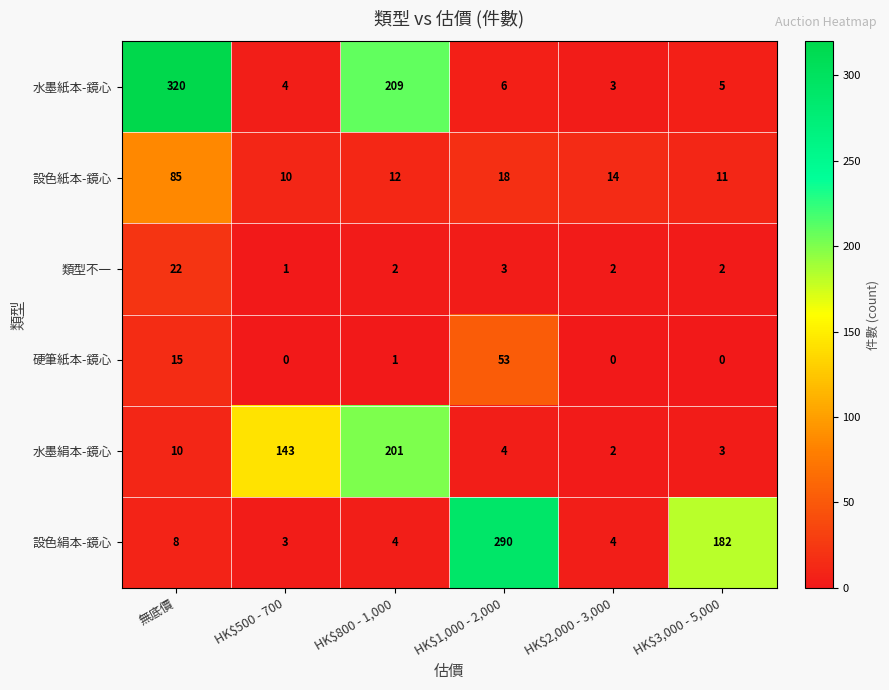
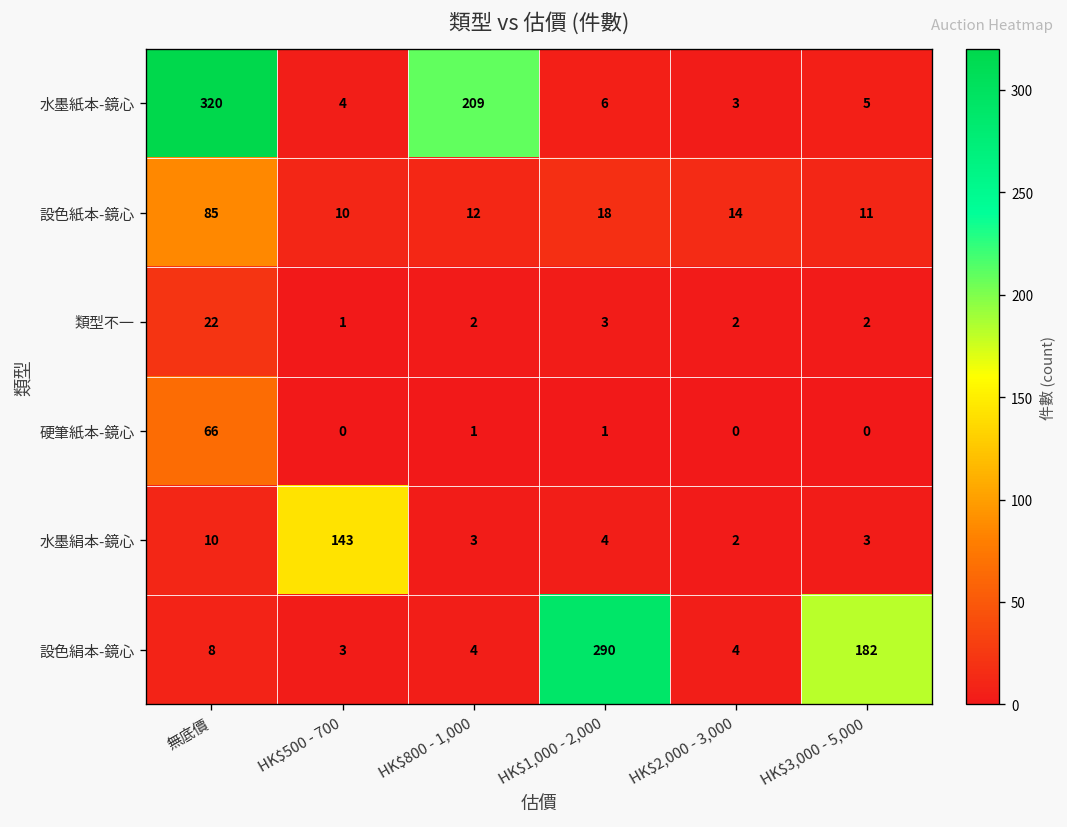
  {
    "水墨紙本-鏡心": {
      "無底價": 320,
      "HK$500 - 700": 4,
      "HK$800 - 1,000": 209,
      "HK$1,000 - 2,000": 6,
      "HK$2,000 - 3,000": 3,
      "HK$3,000 - 5,000": 5
    },
    "設色紙本-鏡心": {
      "無底價": 85,
      "HK$500 - 700": 10,
      "HK$800 - 1,000": 12,
      "HK$1,000 - 2,000": 18,
      "HK$2,000 - 3,000": 14,
      "HK$3,000 - 5,000": 11
    },
    "類型不一": {
      "無底價": 22,
      "HK$500 - 700": 1,
      "HK$800 - 1,000": 2,
      "HK$1,000 - 2,000": 3,
      "HK$2,000 - 3,000": 2,
      "HK$3,000 - 5,000": 2
    },
    "硬筆紙本-鏡心": {
-     "無底價": 15,
+     "無底價": 66,
      "HK$500 - 700": 0,
      "HK$800 - 1,000": 1,
-     "HK$1,000 - 2,000": 53,
+     "HK$1,000 - 2,000": 1,
      "HK$2,000 - 3,000": 0,
      "HK$3,000 - 5,000": 0
    },
    "水墨絹本-鏡心": {
      "無底價": 10,
      "HK$500 - 700": 143,
-     "HK$800 - 1,000": 201,
+     "HK$800 - 1,000": 3,
      "HK$1,000 - 2,000": 4,
      "HK$2,000 - 3,000": 2,
      "HK$3,000 - 5,000": 3
    },
    "設色絹本-鏡心": {
      "無底價": 8,
      "HK$500 - 700": 3,
      "HK$800 - 1,000": 4,
      "HK$1,000 - 2,000": 290,
      "HK$2,000 - 3,000": 4,
      "HK$3,000 - 5,000": 182
    }
  }
